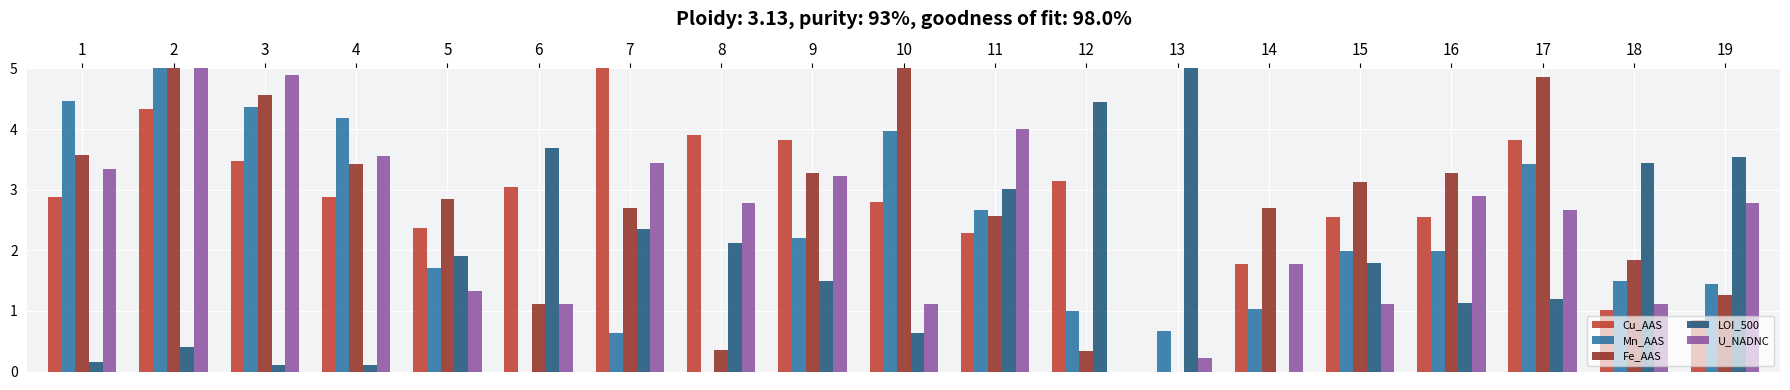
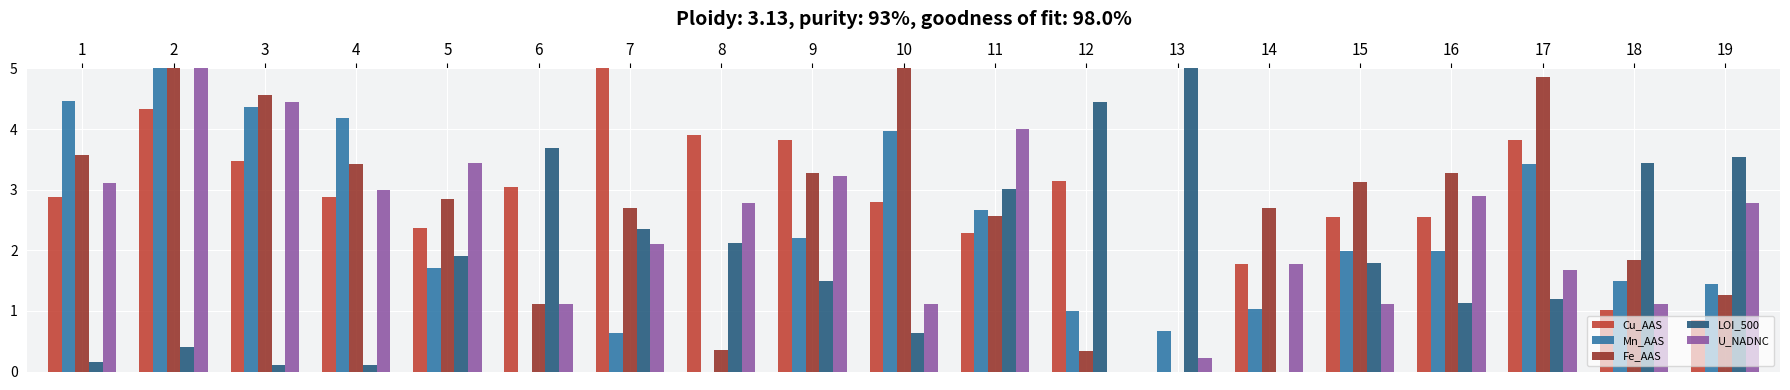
  {
    "U_NADNC": {
-     "1": 3.3,
+     "1": 3.1,
      "2": 5.0,
-     "3": 4.9,
-     "4": 3.6,
-     "5": 1.3,
+     "3": 4.4,
+     "4": 3.0,
+     "5": 3.4,
      "6": 1.1,
-     "7": 3.4,
+     "7": 2.1,
      "8": 2.8,
      "9": 3.2,
      "10": 1.1,
      "11": 4.0,
      "12": 0.0,
      "13": 0.2,
      "14": 1.8,
      "15": 1.1,
      "16": 2.9,
-     "17": 2.7,
+     "17": 1.7,
      "18": 1.1,
      "19": 2.8
    }
  }
